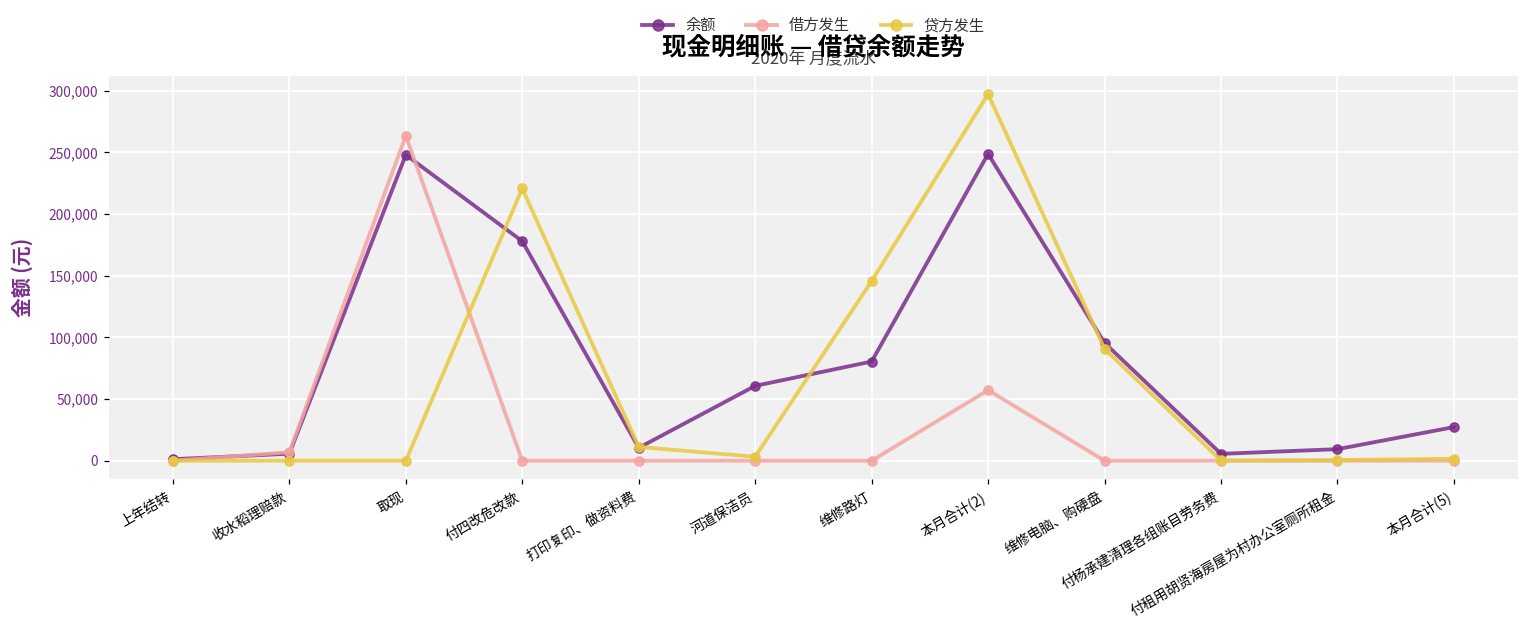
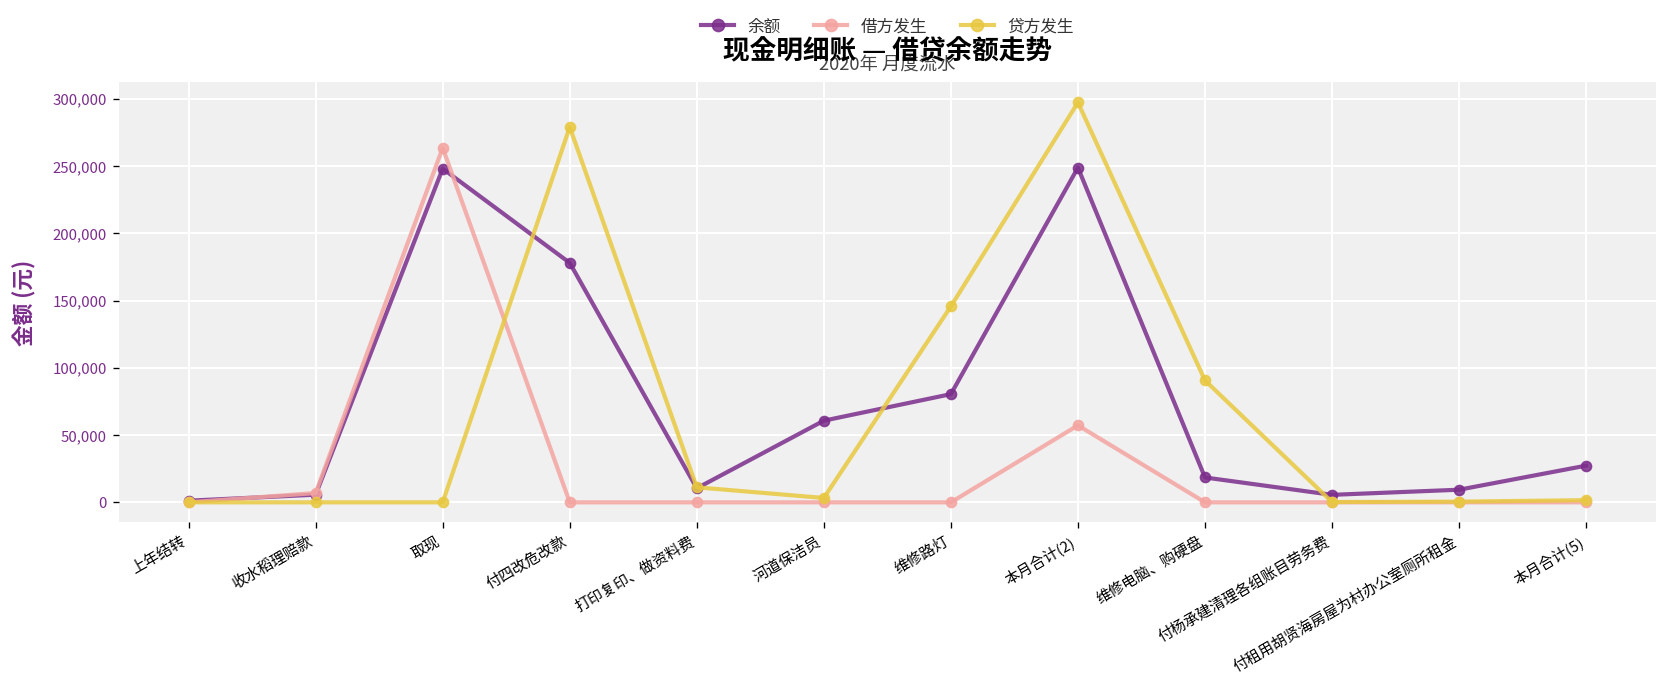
  {
    "余额": {
      "取现": "248,000",
      "付四改危改款": "178,000",
      "河道保洁员": "61,000",
      "维修路灯": "80,000",
      "本月合计(2)": "249,000",
-     "维修电脑、购硬盘": "96,000",
+     "维修电脑、购硬盘": "18,000",
      "付杨承建清理各组账目劳务费": "6,000",
      "付租用胡贤海房屋为村办公室厕所租金": "9,000",
      "本月合计(5)": "27,000"
    },
    "借方发生": {
      "取现": "264,000",
      "付四改危改款": "0",
      "打印复印、做资料费": "0",
      "河道保洁员": "0",
      "维修路灯": "0",
      "本月合计(2)": "57,000",
      "维修电脑、购硬盘": "0"
    },
    "贷方发生": {
      "收水稻理赔款": "0",
      "取现": "0",
-     "付四改危改款": "221,000",
+     "付四改危改款": "279,000",
      "河道保洁员": "3,000",
      "维修路灯": "146,000",
      "本月合计(2)": "297,000",
      "维修电脑、购硬盘": "91,000"
    }
  }
